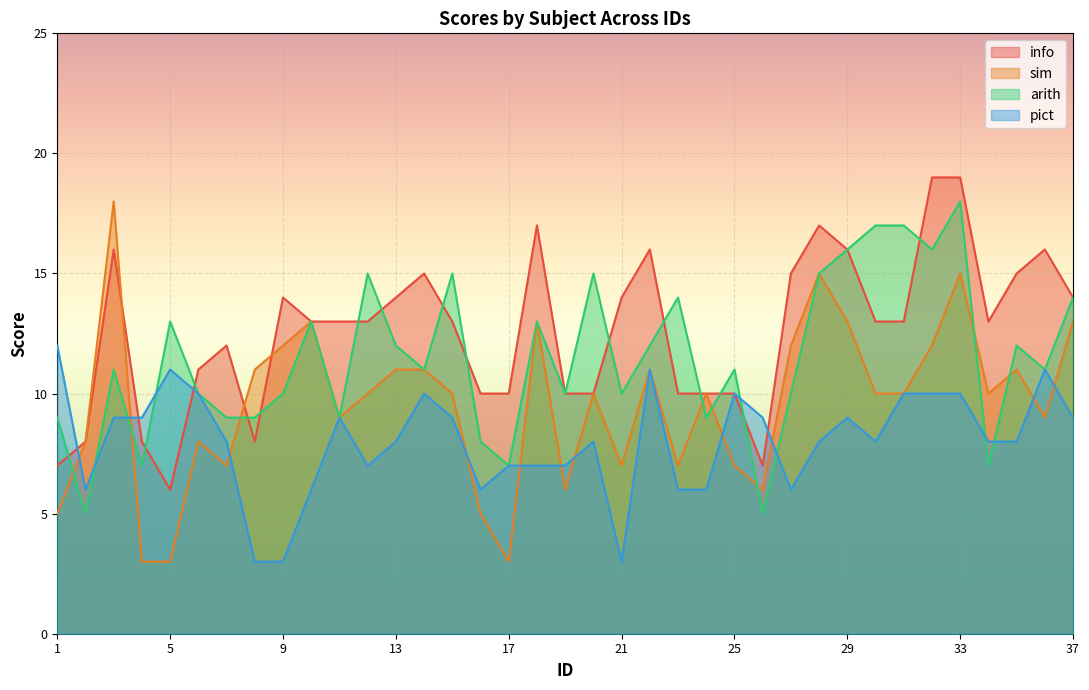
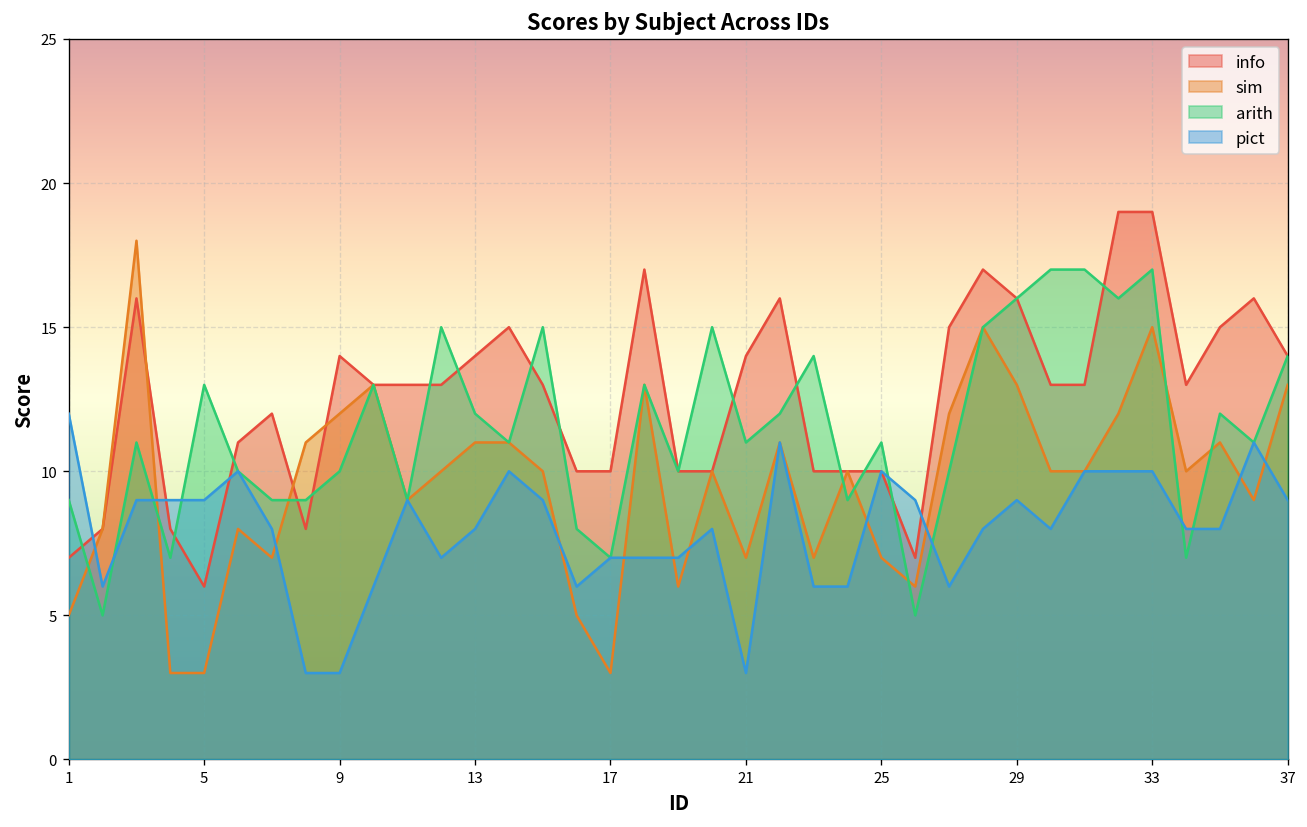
  {
    "arith": {
      "1": 9,
      "5": 13,
      "9": 10,
      "13": 12,
-     "21": 10,
+     "21": 11,
      "25": 11,
-     "33": 18
+     "33": 17
    },
    "pict": {
      "1": 12,
-     "5": 11,
+     "5": 9,
      "9": 3,
      "13": 8,
      "21": 3,
      "29": 9,
      "33": 10,
      "37": 9
    }
  }
